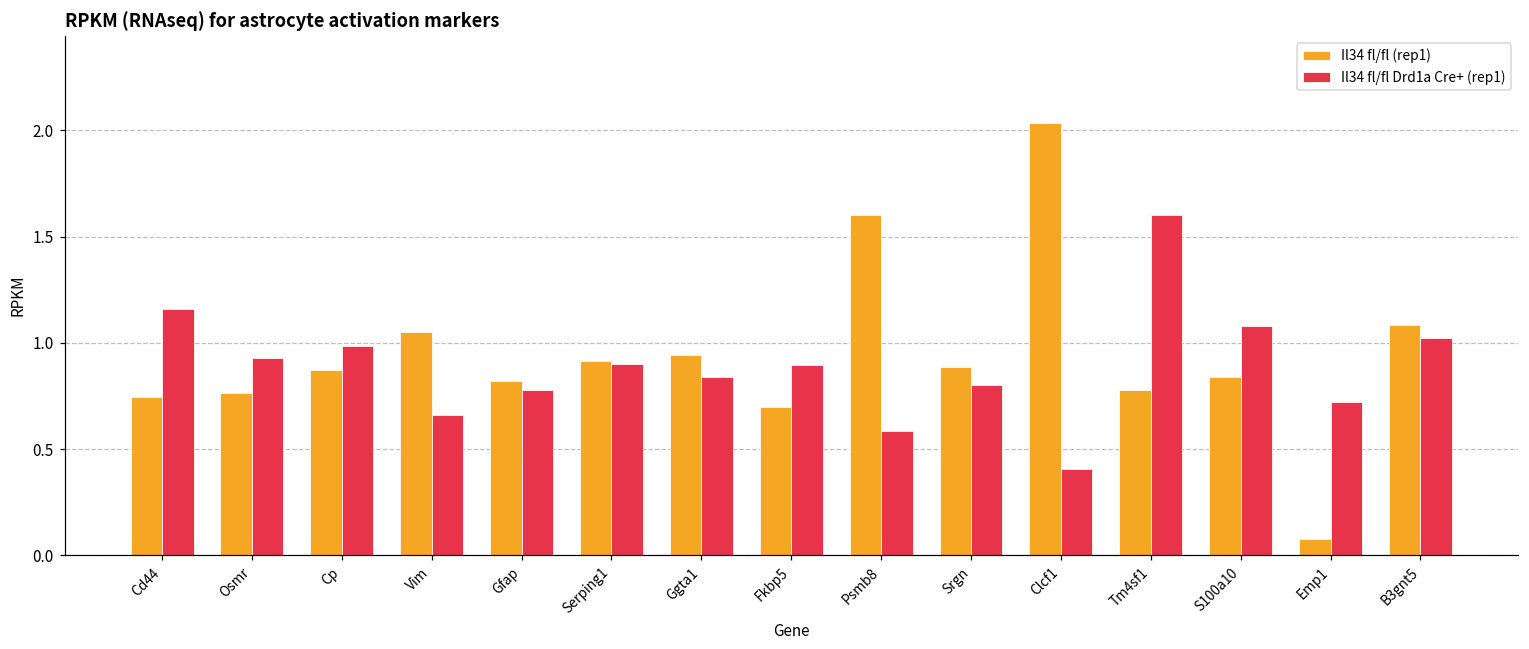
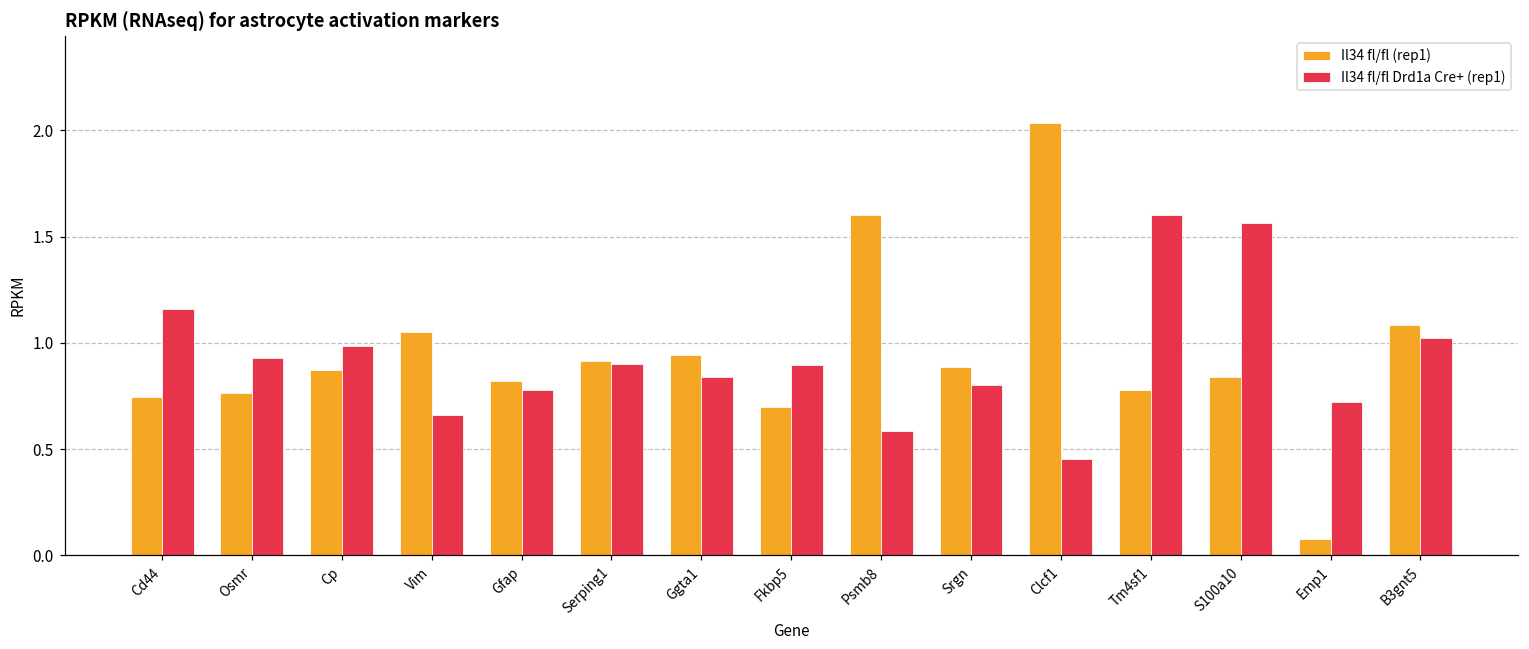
  {
    "Il34 fl/fl (rep1)": {
      "Cd44": 0.74,
      "Osmr": 0.76,
      "Cp": 0.87,
      "Vim": 1.05,
      "Gfap": 0.82,
      "Serping1": 0.91,
      "Ggta1": 0.94,
      "Fkbp5": 0.70,
      "Psmb8": 1.60,
      "Srgn": 0.88,
      "Clcf1": 2.04,
      "Tm4sf1": 0.78,
      "S100a10": 0.84,
      "Emp1": 0.08,
      "B3gnt5": 1.08
    },
    "Il34 fl/fl Drd1a Cre+ (rep1)": {
      "Cd44": 1.16,
      "Osmr": 0.93,
      "Cp": 0.98,
      "Vim": 0.66,
      "Gfap": 0.78,
      "Serping1": 0.90,
      "Ggta1": 0.84,
      "Fkbp5": 0.90,
      "Psmb8": 0.58,
      "Srgn": 0.80,
-     "Clcf1": 0.40,
+     "Clcf1": 0.46,
      "Tm4sf1": 1.60,
-     "S100a10": 1.08,
+     "S100a10": 1.56,
      "Emp1": 0.72,
      "B3gnt5": 1.02
    }
  }
